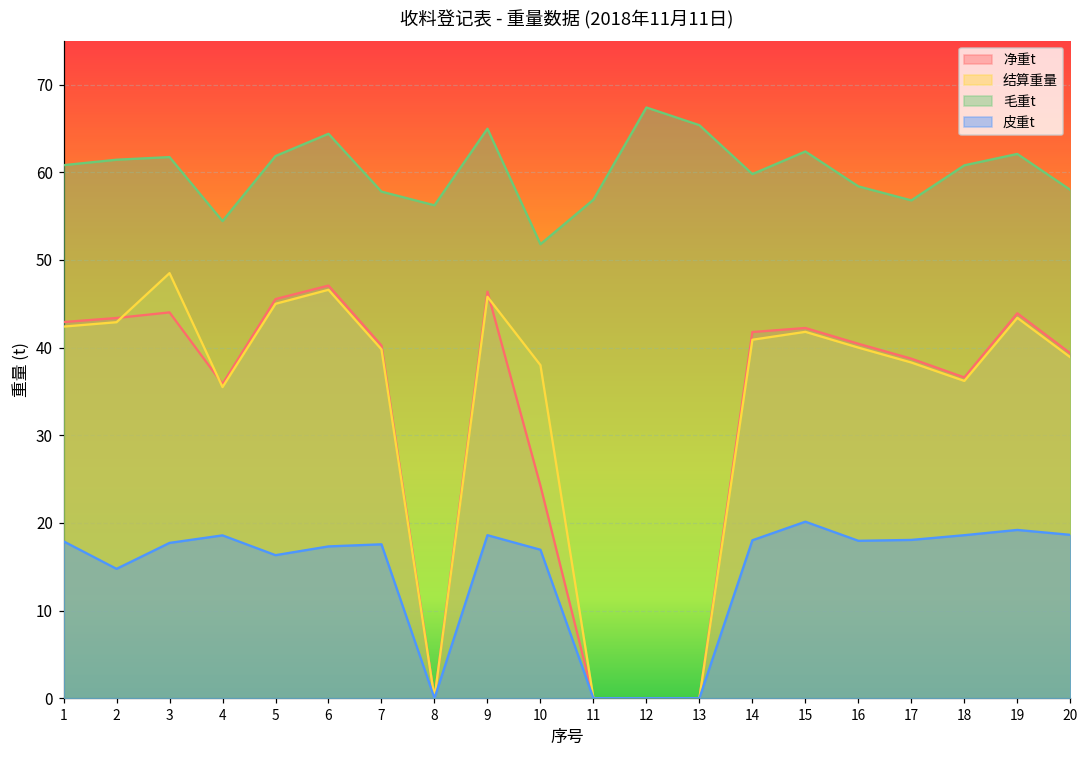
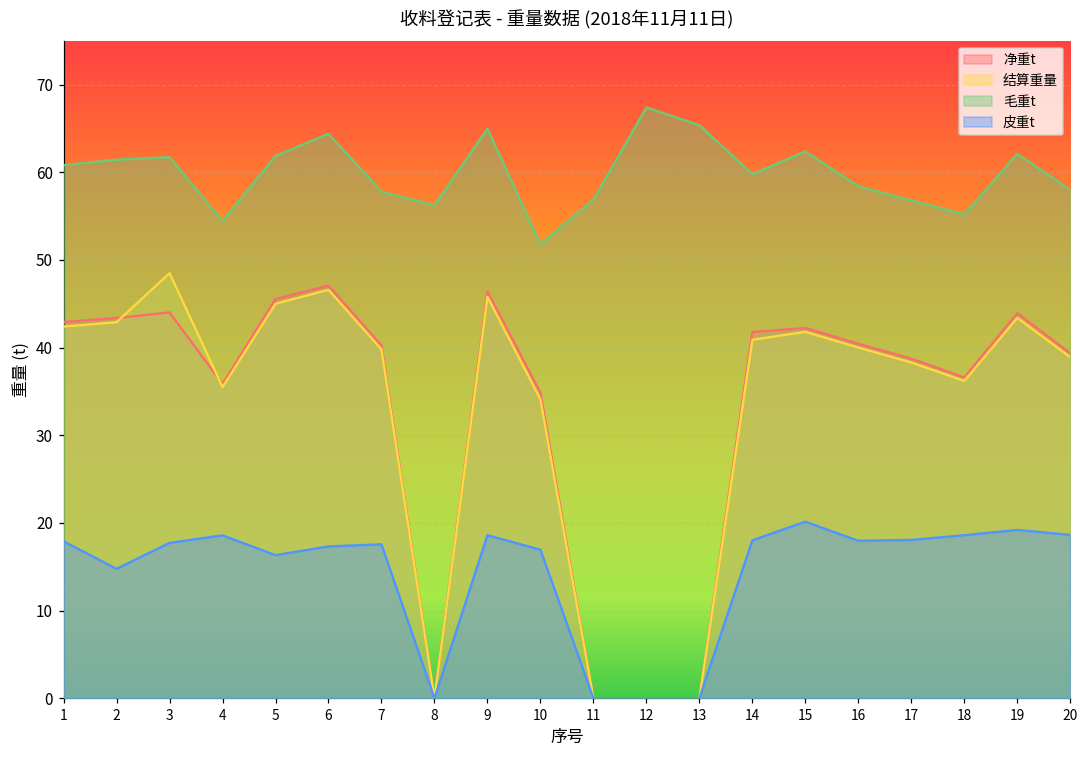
  {
    "净重t": {
      "1": 43,
      "2": 43,
      "3": 44,
      "4": 36,
      "5": 46,
      "6": 47,
      "7": 40,
      "9": 46,
-     "10": 24,
+     "10": 35,
      "14": 42,
      "15": 42,
      "16": 40,
      "17": 39,
      "18": 37,
      "19": 44,
      "20": 39
    },
    "结算重量": {
      "1": 42,
      "2": 43,
      "3": 49,
      "4": 36,
      "5": 45,
      "6": 47,
      "7": 40,
      "9": 46,
-     "10": 38,
+     "10": 34,
      "14": 41,
      "15": 42,
      "16": 40,
      "17": 38,
      "18": 36,
      "19": 43,
      "20": 39
    },
    "毛重t": {
      "1": 61,
      "2": 61,
      "3": 62,
      "4": 54,
      "5": 62,
      "6": 64,
      "7": 58,
      "8": 56,
      "9": 65,
      "10": 52,
      "11": 57,
      "12": 67,
      "13": 65,
      "14": 60,
      "15": 62,
      "16": 58,
      "17": 57,
-     "18": 61,
+     "18": 55,
      "19": 62,
      "20": 58
    },
    "皮重t": {
      "1": 18,
      "2": 15,
      "3": 18,
      "4": 19,
      "5": 16,
      "6": 17,
      "7": 18,
      "9": 19,
      "10": 17,
      "14": 18,
      "15": 20,
      "16": 18,
      "17": 18,
      "18": 19,
      "19": 19,
      "20": 19
    }
  }
